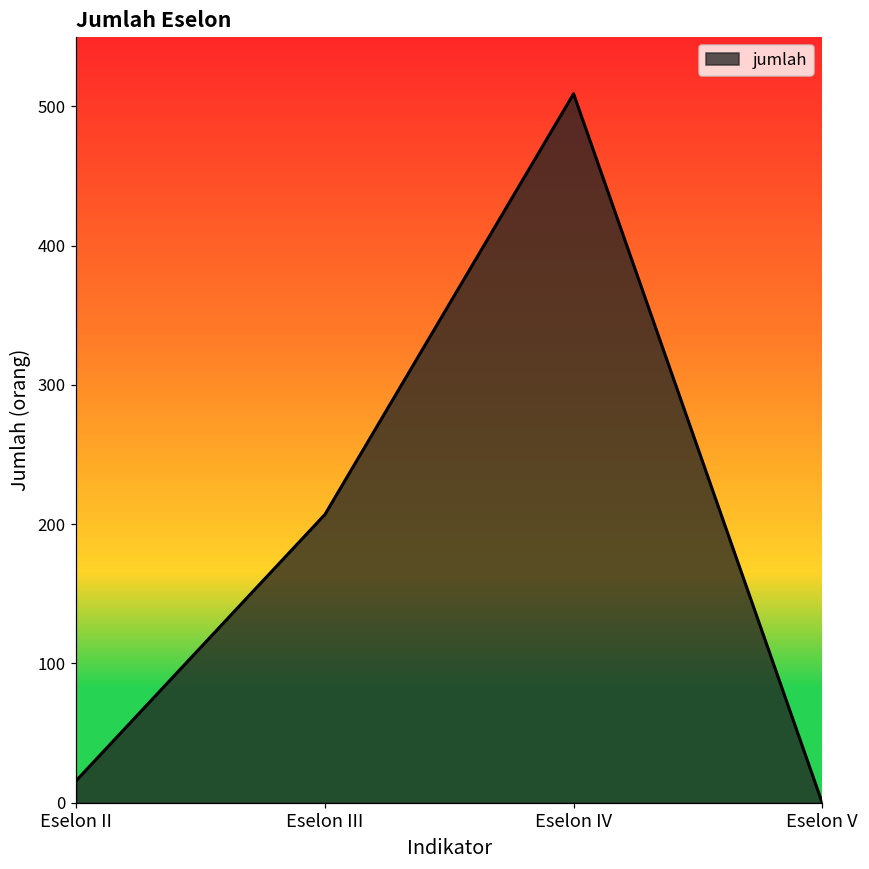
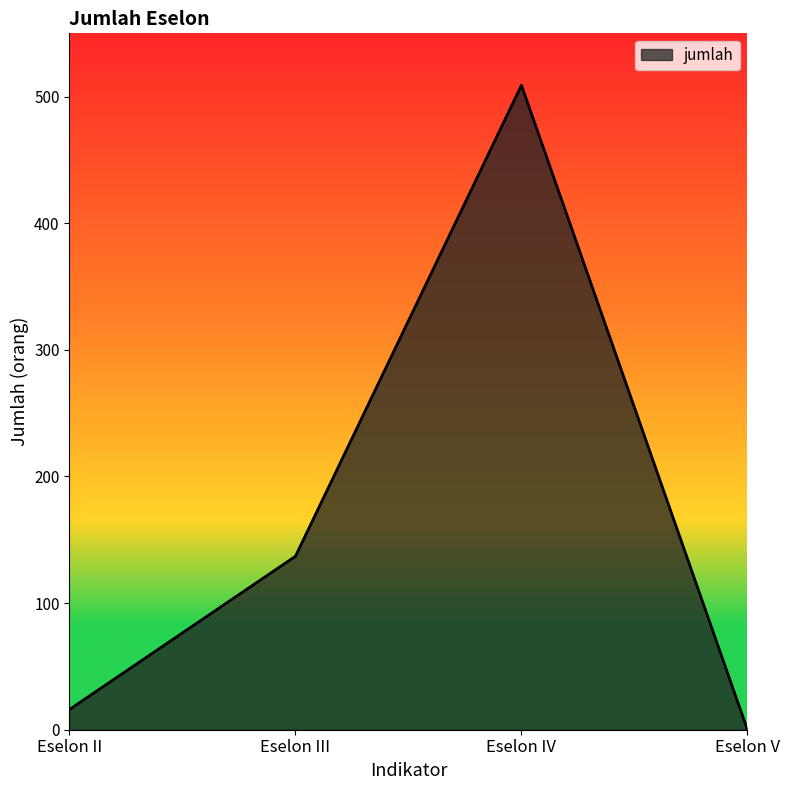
  {
    "Eselon II": 16,
-   "Eselon III": 207,
+   "Eselon III": 137,
    "Eselon IV": 509,
    "Eselon V": 0
  }
